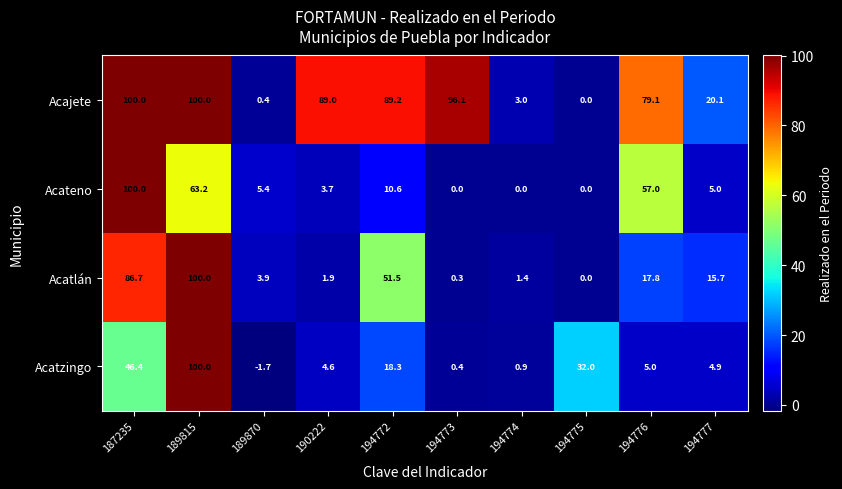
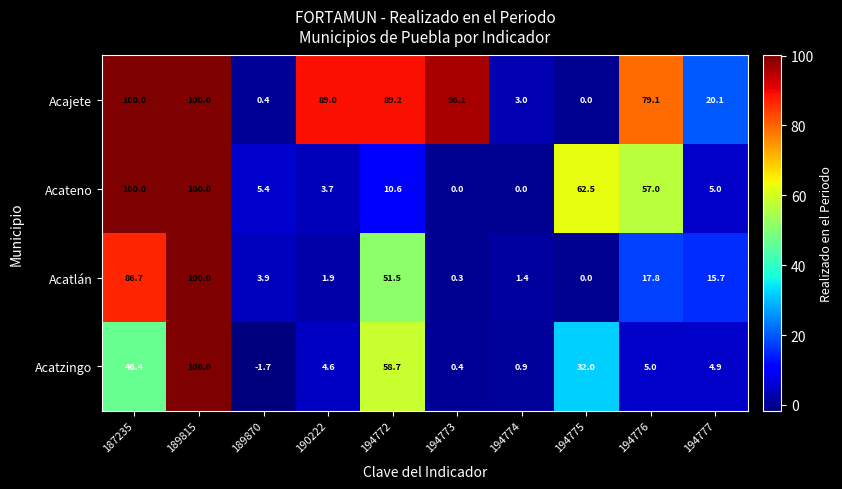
  {
    "Acajete": {
      "187235": 100.0,
      "189815": 100.0,
      "189870": 0.4,
      "190222": 89.0,
      "194772": 89.2,
      "194773": 96.1,
      "194774": 3.0,
      "194775": 0.0,
      "194776": 79.1,
      "194777": 20.1
    },
    "Acateno": {
      "187235": 100.0,
-     "189815": 63.2,
+     "189815": 100.0,
      "189870": 5.4,
      "190222": 3.7,
      "194772": 10.6,
      "194773": 0.0,
      "194774": 0.0,
-     "194775": 0.0,
+     "194775": 62.5,
      "194776": 57.0,
      "194777": 5.0
    },
    "Acatlán": {
      "187235": 86.7,
      "189815": 100.0,
      "189870": 3.9,
      "190222": 1.9,
      "194772": 51.5,
      "194773": 0.3,
      "194774": 1.4,
      "194775": 0.0,
      "194776": 17.8,
      "194777": 15.7
    },
    "Acatzingo": {
      "187235": 46.4,
      "189815": 100.0,
      "189870": -1.7,
      "190222": 4.6,
-     "194772": 18.3,
+     "194772": 58.7,
      "194773": 0.4,
      "194774": 0.9,
      "194775": 32.0,
      "194776": 5.0,
      "194777": 4.9
    }
  }
